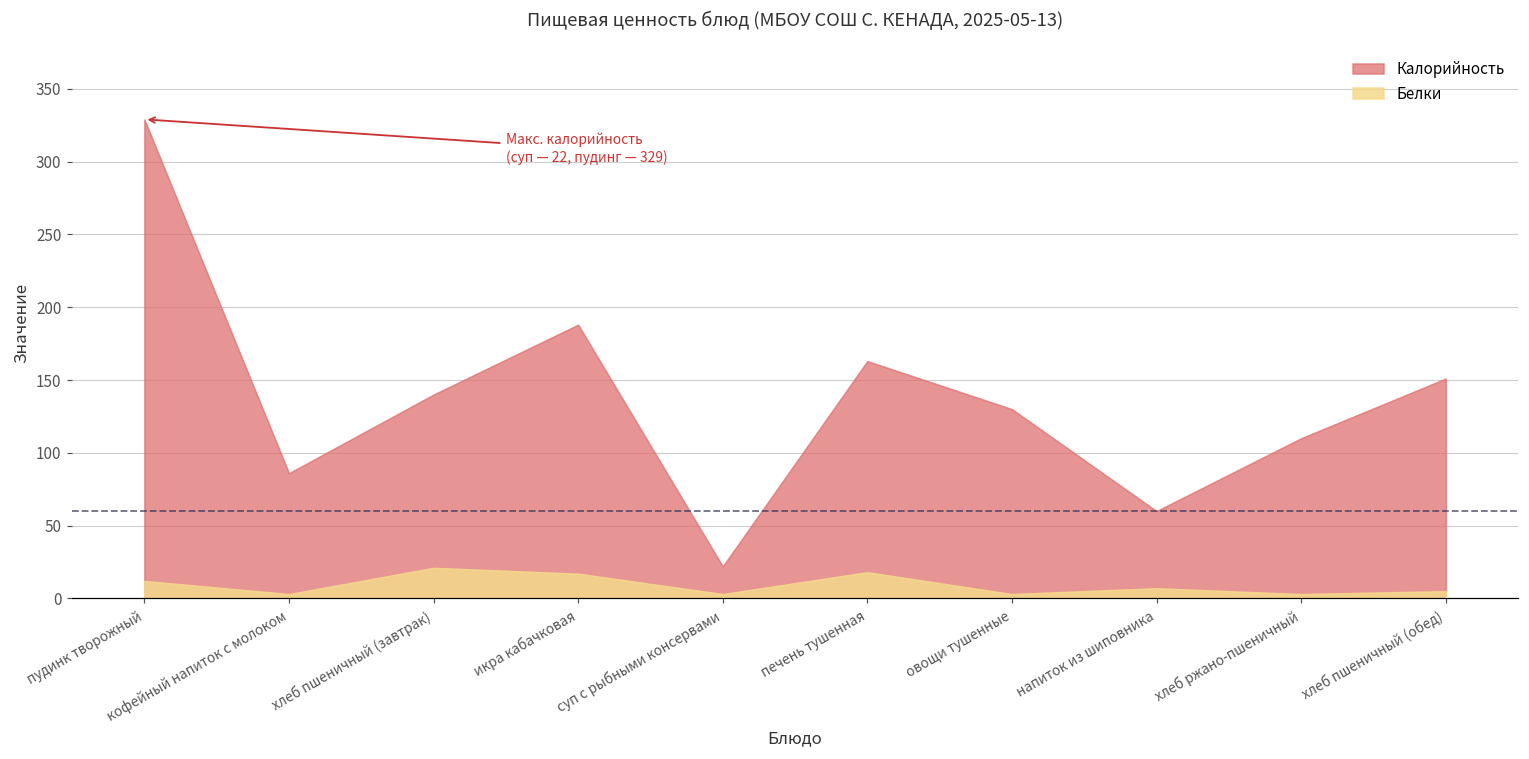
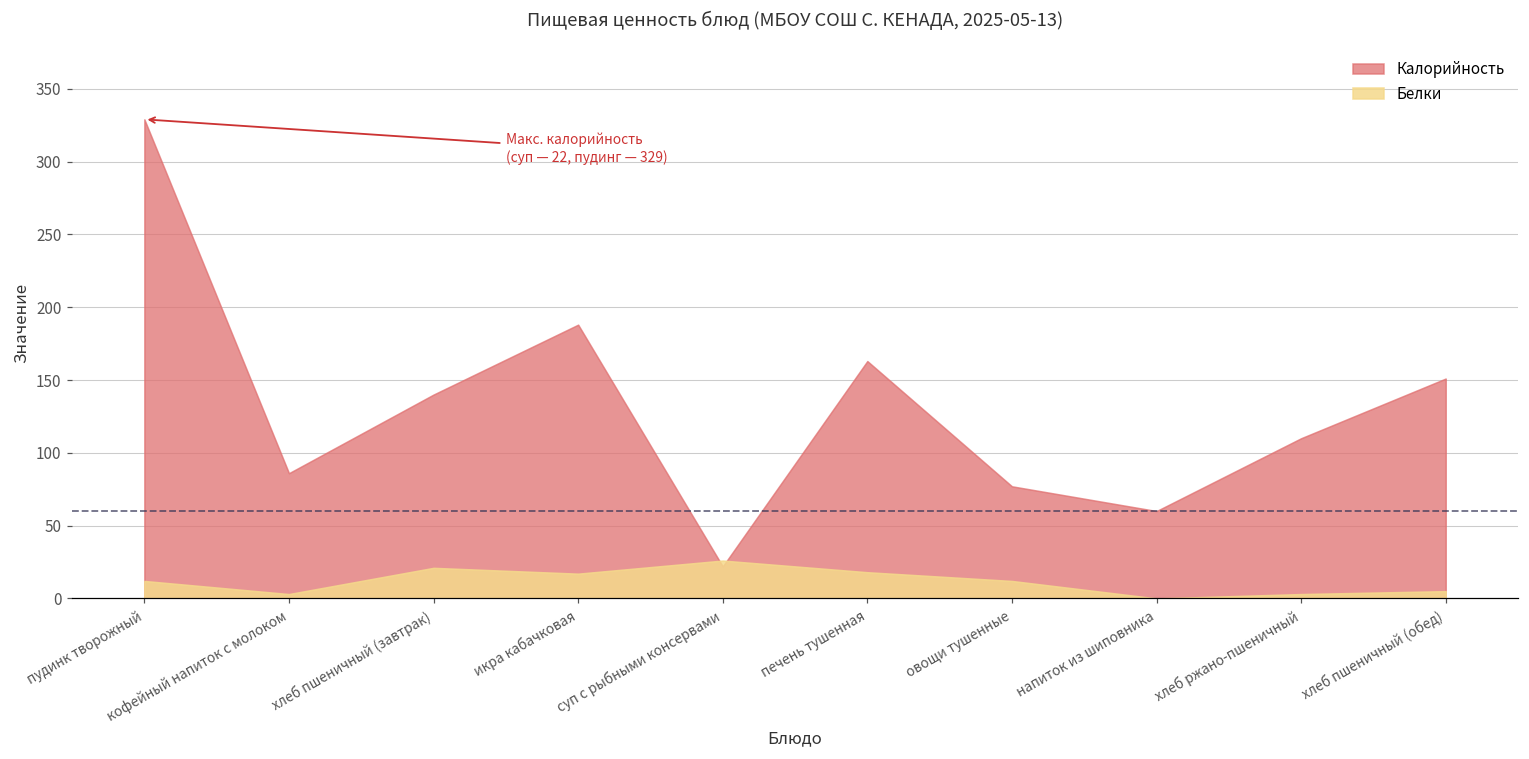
  {
    "Калорийность": {
      "кофейный напиток с молоком": 86,
      "хлеб пшеничный (завтрак)": 140,
      "икра кабачковая": 188,
      "суп с рыбными консервами": 22,
      "печень тушенная": 163,
-     "овощи тушенные": 130,
+     "овощи тушенные": 77,
      "напиток из шиповника": 60,
      "хлеб ржано-пшеничный": 110,
      "хлеб пшеничный (обед)": 151
    },
    "Белки": {
      "пудинк творожный": 12,
      "кофейный напиток с молоком": 3,
      "хлеб пшеничный (завтрак)": 21,
      "икра кабачковая": 17,
-     "суп с рыбными консервами": 3,
+     "суп с рыбными консервами": 26,
      "печень тушенная": 18,
-     "овощи тушенные": 3,
-     "напиток из шиповника": 7,
+     "овощи тушенные": 12,
+     "напиток из шиповника": 0,
      "хлеб ржано-пшеничный": 3,
      "хлеб пшеничный (обед)": 5
    }
  }
